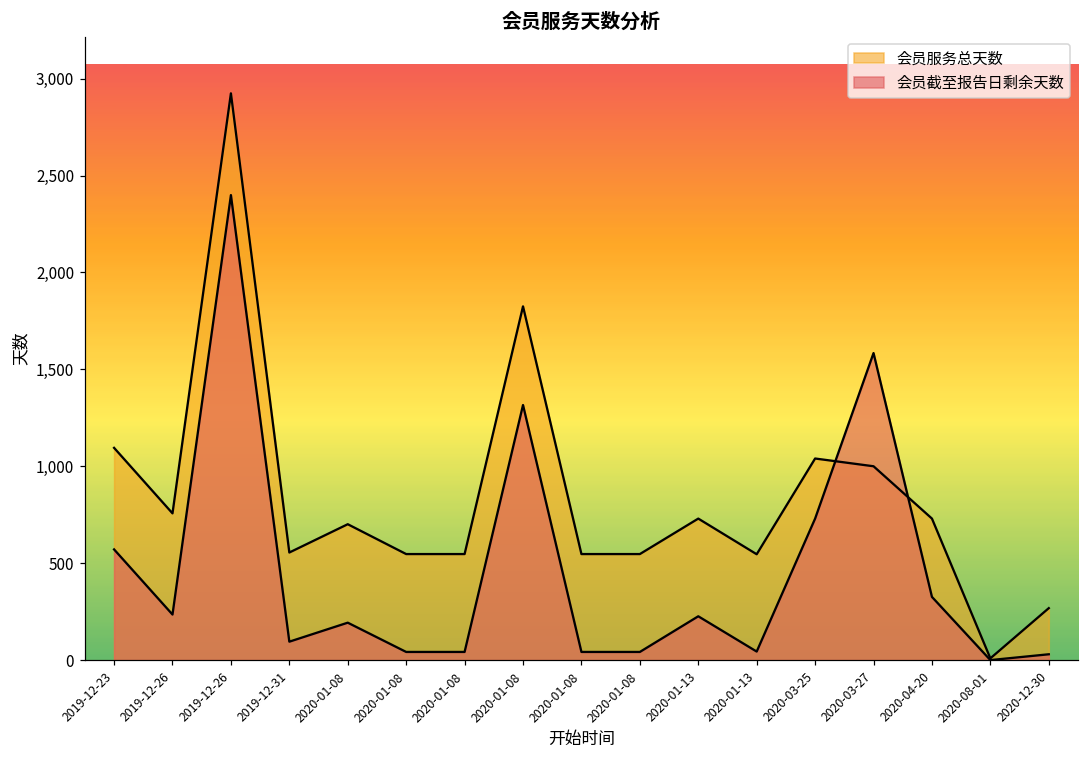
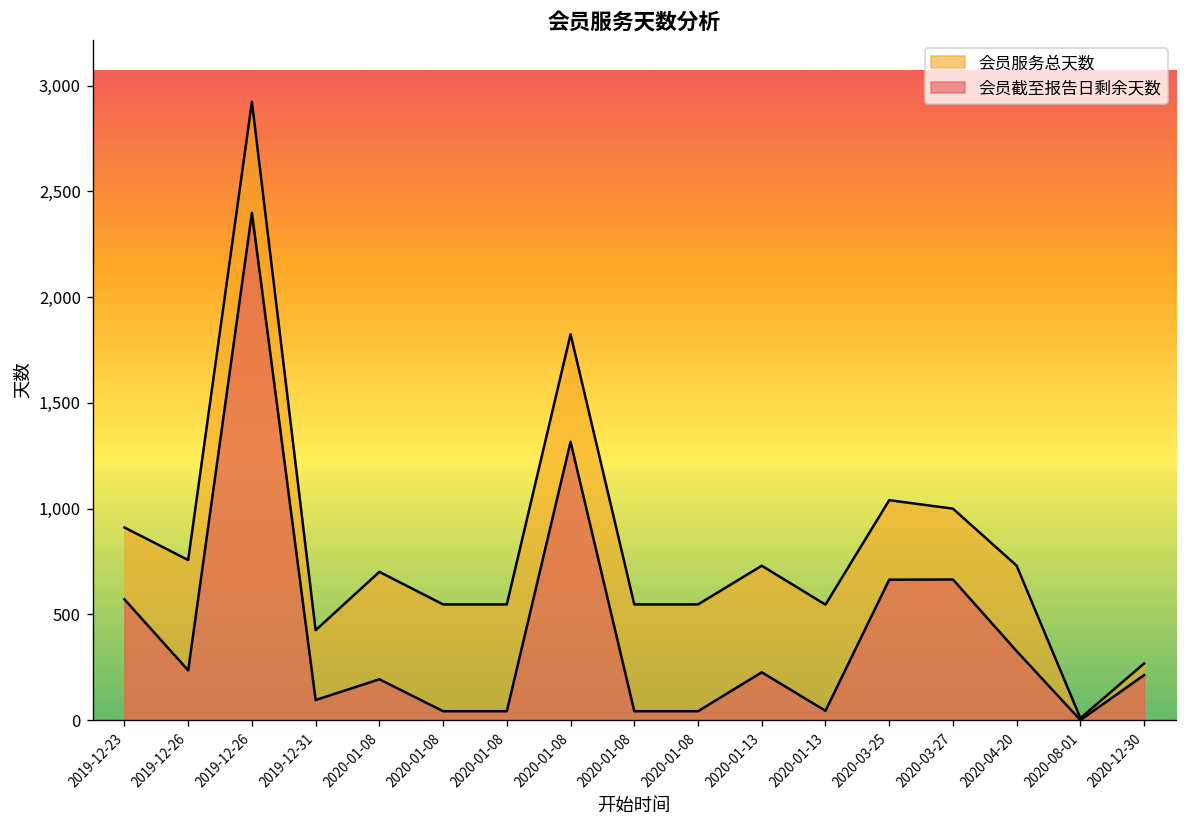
  {
    "会员服务总天数": {
-     "2019-12-23": "1,100",
-     "2019-12-31": "560",
+     "2019-12-23": "910",
+     "2019-12-31": "430",
      "2020-03-25": "1,040",
      "2020-03-27": "1,000",
      "2020-04-20": "730",
      "2020-12-30": "270"
    },
    "会员截至报告日剩余天数": {
      "2019-12-23": "570",
      "2019-12-31": "100",
-     "2020-03-25": "730",
-     "2020-03-27": "1,580",
+     "2020-03-25": "660",
+     "2020-03-27": "670",
      "2020-04-20": "330",
-     "2020-12-30": "30"
+     "2020-12-30": "210"
    }
  }
